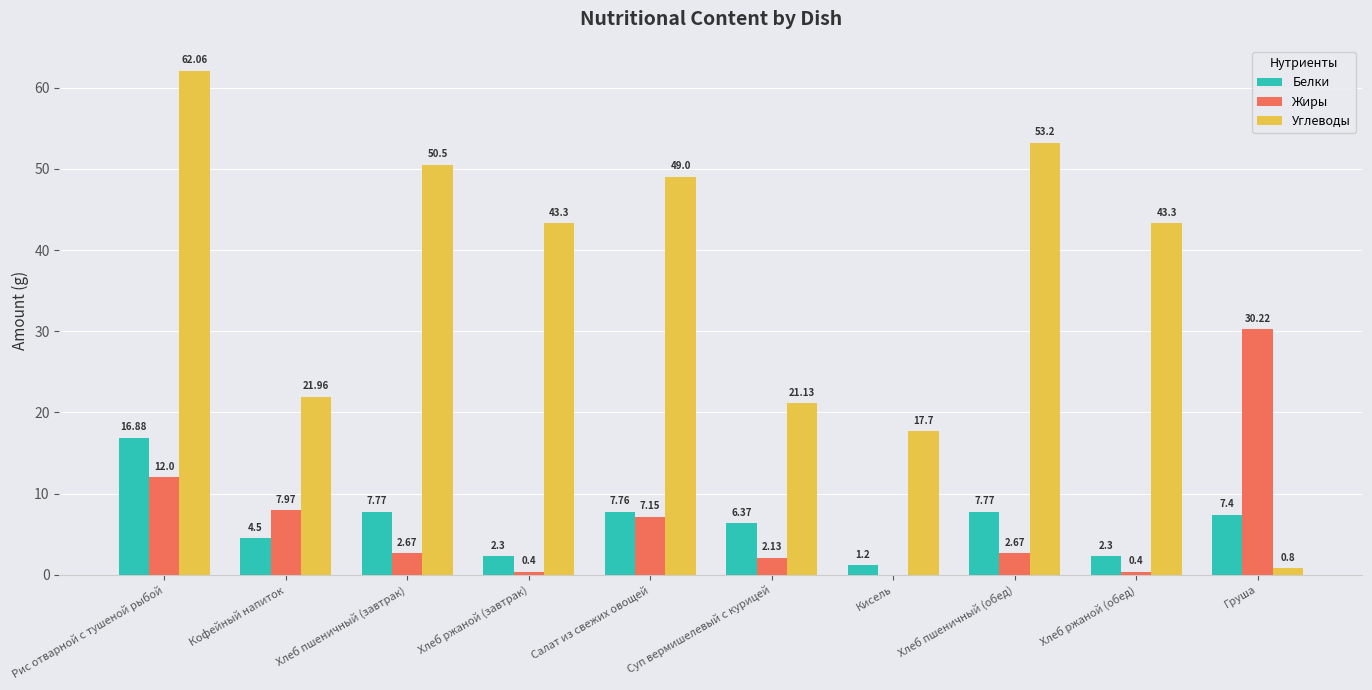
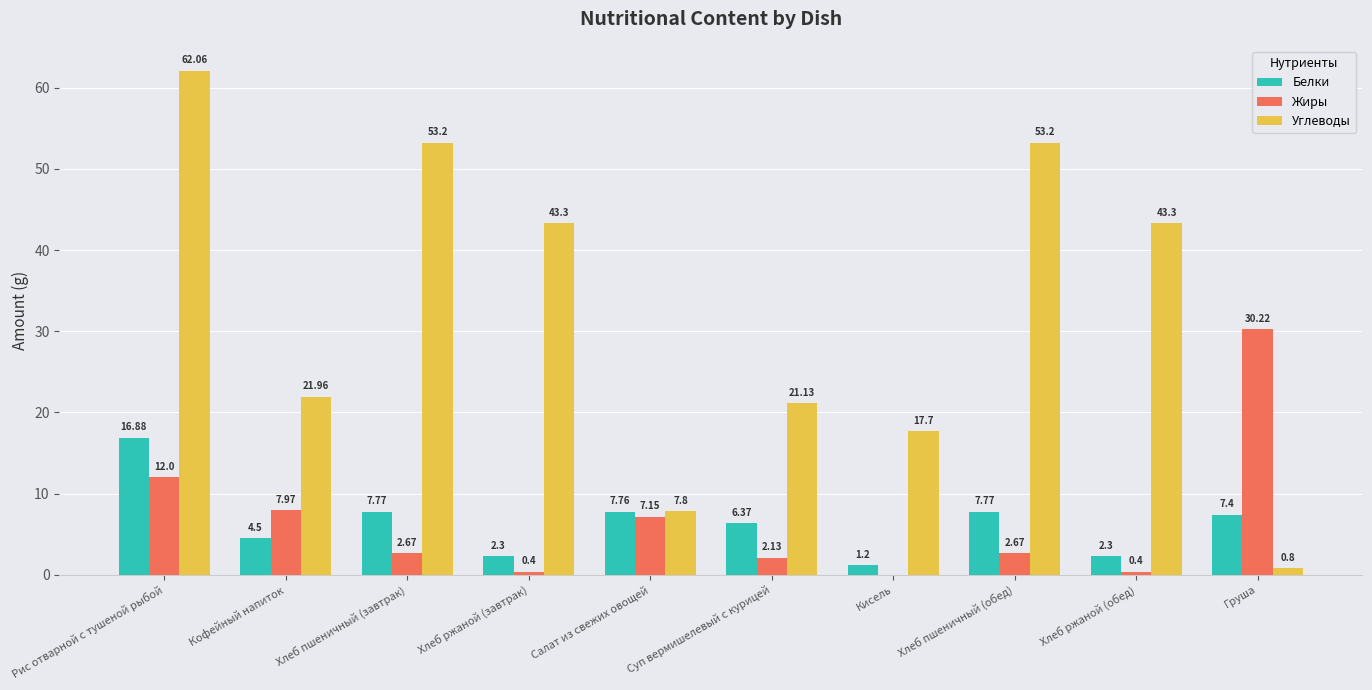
  {
    "Белки": {
      "Рис отварной с тушеной рыбой": 16.88,
      "Кофейный напиток": 4.5,
      "Хлеб пшеничный (завтрак)": 7.77,
      "Хлеб ржаной (завтрак)": 2.3,
      "Салат из свежих овощей": 7.76,
      "Суп вермишелевый с курицей": 6.37,
      "Кисель": 1.2,
      "Хлеб пшеничный (обед)": 7.77,
      "Хлеб ржаной (обед)": 2.3,
      "Груша": 7.4
    },
    "Жиры": {
      "Рис отварной с тушеной рыбой": 12.0,
      "Кофейный напиток": 7.97,
      "Хлеб пшеничный (завтрак)": 2.67,
      "Хлеб ржаной (завтрак)": 0.4,
      "Салат из свежих овощей": 7.15,
      "Суп вермишелевый с курицей": 2.13,
      "Хлеб пшеничный (обед)": 2.67,
      "Хлеб ржаной (обед)": 0.4,
      "Груша": 30.22
    },
    "Углеводы": {
      "Рис отварной с тушеной рыбой": 62.06,
      "Кофейный напиток": 21.96,
-     "Хлеб пшеничный (завтрак)": 50.5,
+     "Хлеб пшеничный (завтрак)": 53.2,
      "Хлеб ржаной (завтрак)": 43.3,
-     "Салат из свежих овощей": 49.0,
+     "Салат из свежих овощей": 7.8,
      "Суп вермишелевый с курицей": 21.13,
      "Кисель": 17.7,
      "Хлеб пшеничный (обед)": 53.2,
      "Хлеб ржаной (обед)": 43.3,
      "Груша": 0.8
    }
  }
